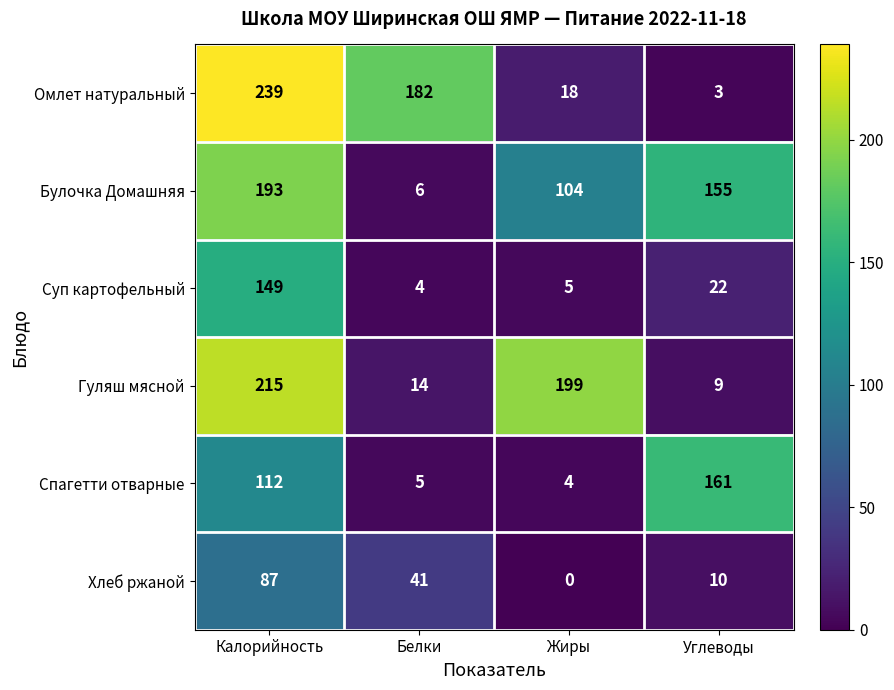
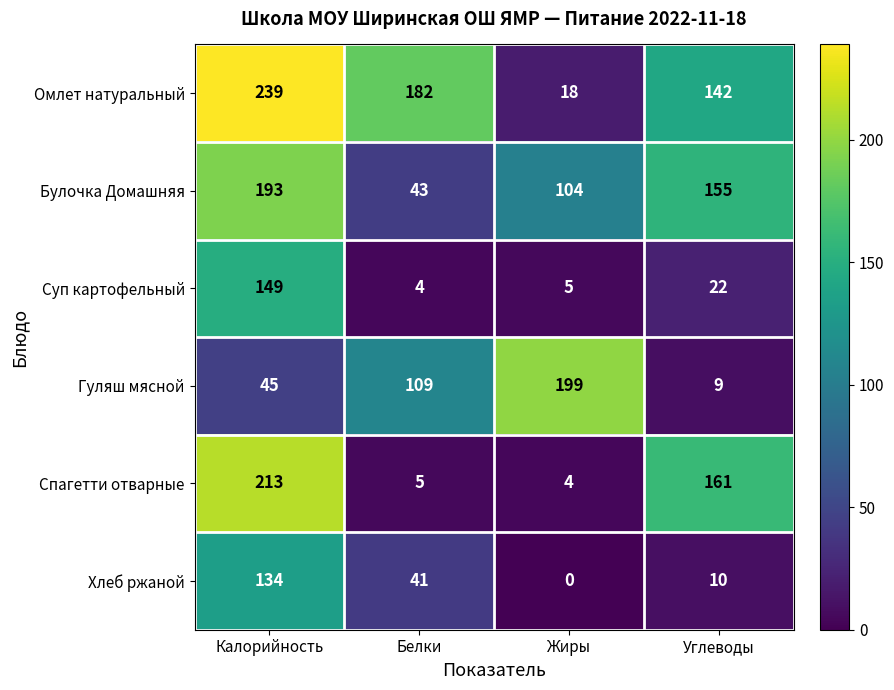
  {
    "Омлет натуральный": {
      "Калорийность": 239,
      "Белки": 182,
      "Жиры": 18,
-     "Углеводы": 3
+     "Углеводы": 142
    },
    "Булочка Домашняя": {
      "Калорийность": 193,
-     "Белки": 6,
+     "Белки": 43,
      "Жиры": 104,
      "Углеводы": 155
    },
    "Суп картофельный": {
      "Калорийность": 149,
      "Белки": 4,
      "Жиры": 5,
      "Углеводы": 22
    },
    "Гуляш мясной": {
-     "Калорийность": 215,
-     "Белки": 14,
+     "Калорийность": 45,
+     "Белки": 109,
      "Жиры": 199,
      "Углеводы": 9
    },
    "Спагетти отварные": {
-     "Калорийность": 112,
+     "Калорийность": 213,
      "Белки": 5,
      "Жиры": 4,
      "Углеводы": 161
    },
    "Хлеб ржаной": {
-     "Калорийность": 87,
+     "Калорийность": 134,
      "Белки": 41,
      "Жиры": 0,
      "Углеводы": 10
    }
  }
